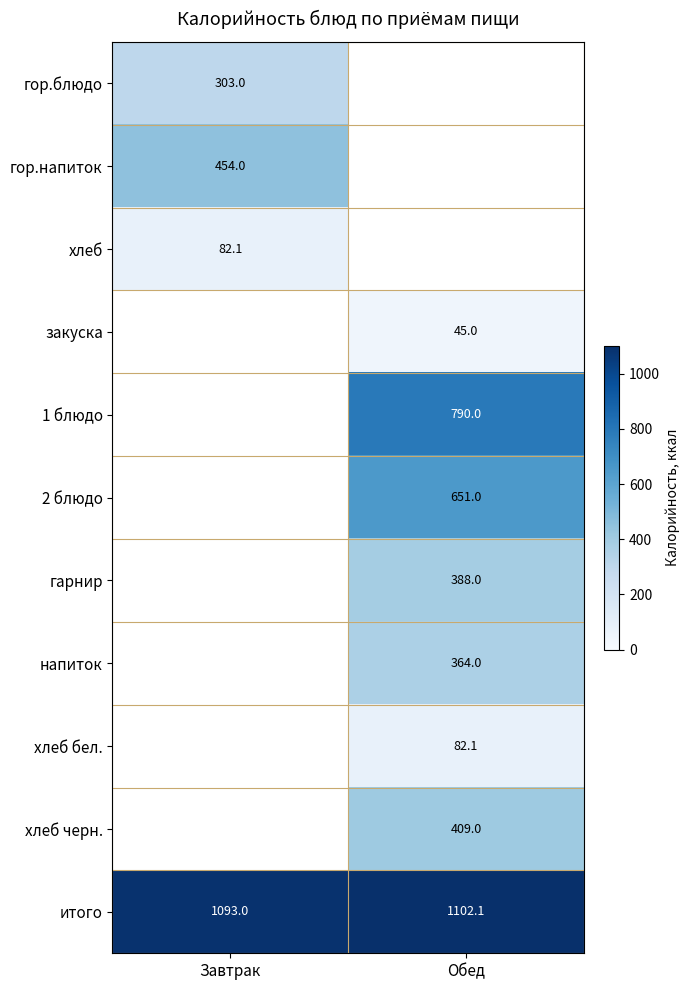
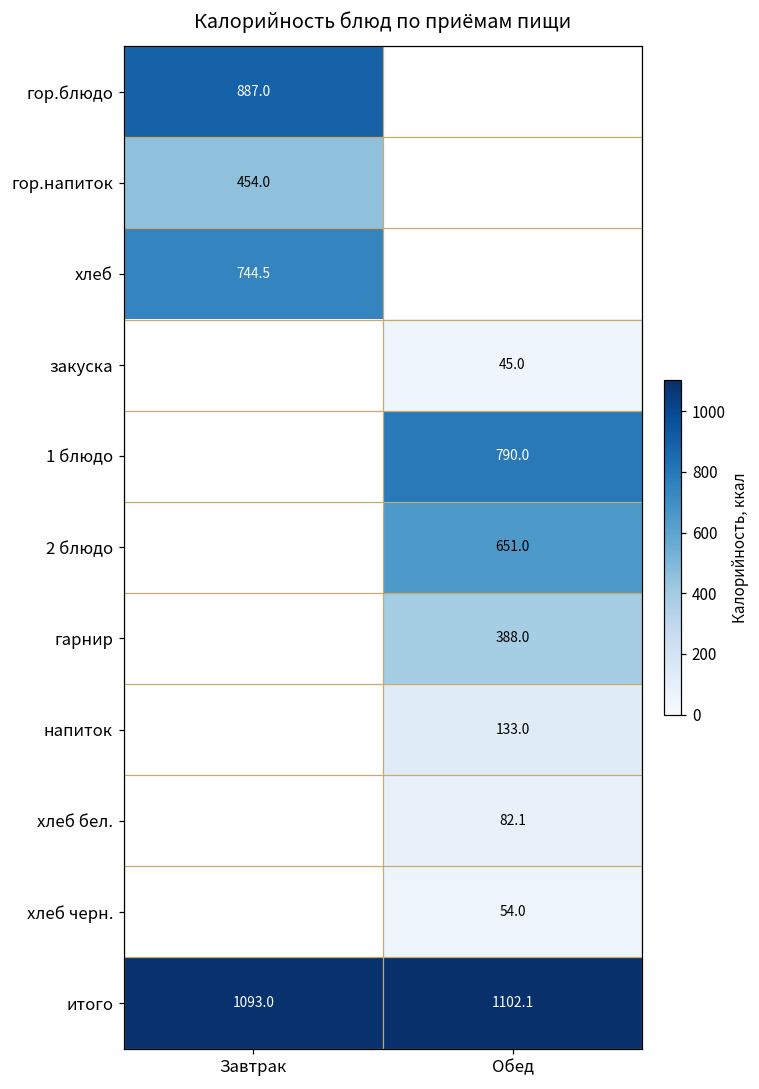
  {
    "гор.блюдо": {
-     "Завтрак": 303.0
+     "Завтрак": 887.0
    },
    "гор.напиток": {
      "Завтрак": 454.0
    },
    "хлеб": {
-     "Завтрак": 82.1
+     "Завтрак": 744.5
    },
    "закуска": {
      "Обед": 45.0
    },
    "1 блюдо": {
      "Обед": 790.0
    },
    "2 блюдо": {
      "Обед": 651.0
    },
    "гарнир": {
      "Обед": 388.0
    },
    "напиток": {
-     "Обед": 364.0
+     "Обед": 133.0
    },
    "хлеб бел.": {
      "Обед": 82.1
    },
    "хлеб черн.": {
-     "Обед": 409.0
+     "Обед": 54.0
    },
    "итого": {
      "Завтрак": 1093.0,
      "Обед": 1102.1
    }
  }
